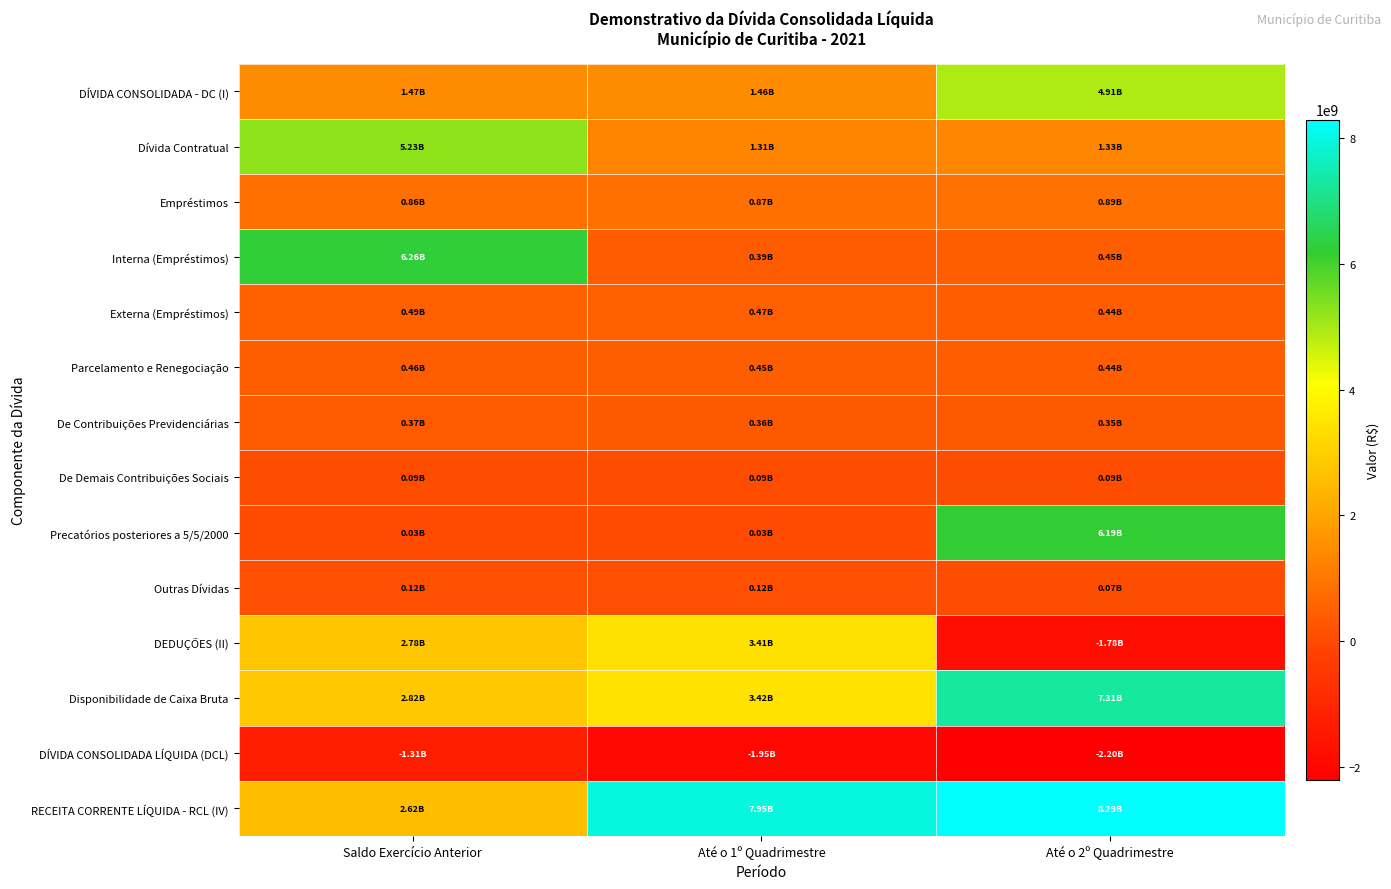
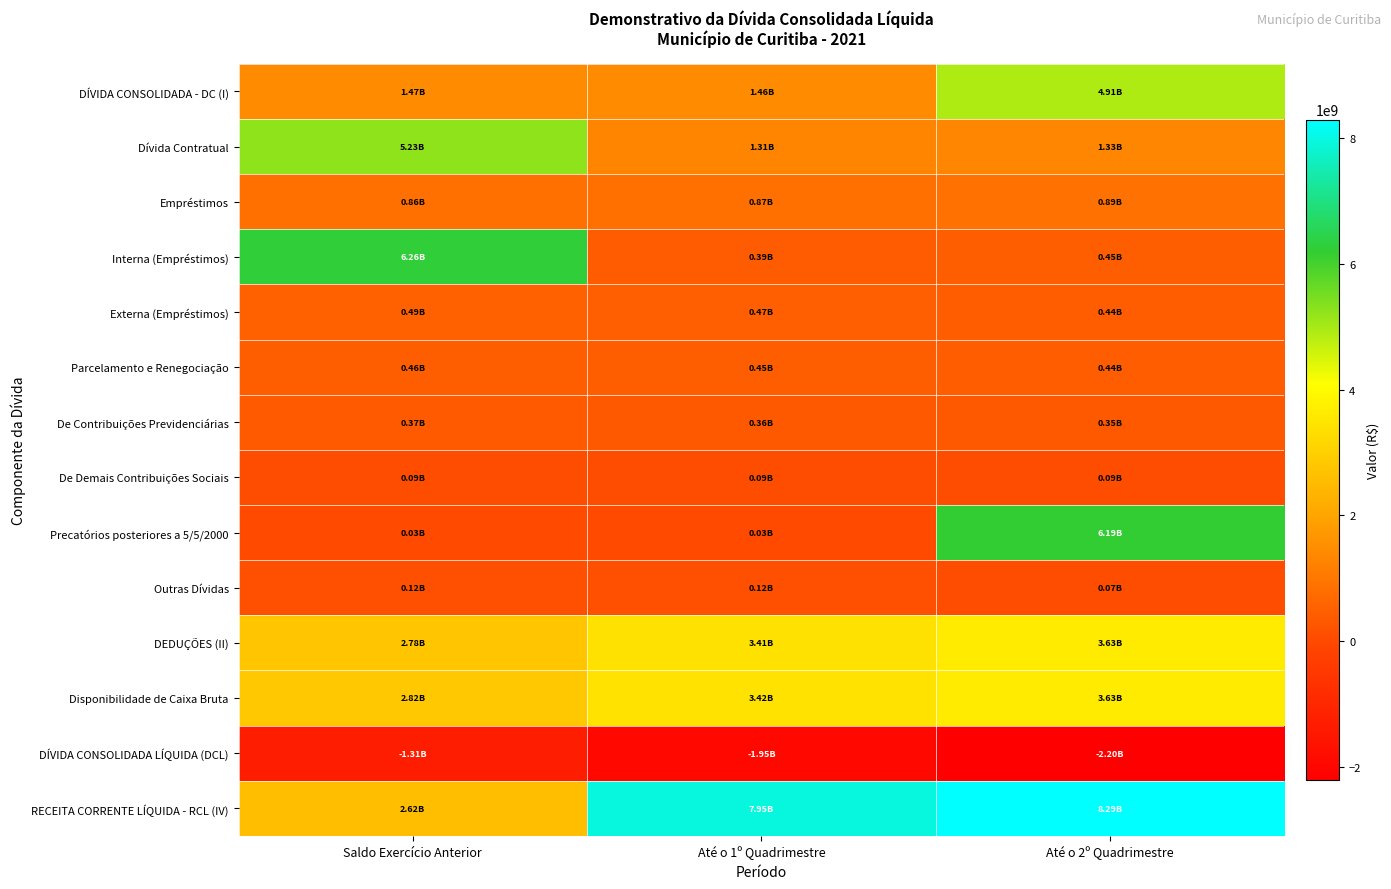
  {
    "DÍVIDA CONSOLIDADA - DC (I)": {
      "Saldo Exercício Anterior": "1.47B",
      "Até o 1º Quadrimestre": "1.46B",
      "Até o 2º Quadrimestre": "4.91B"
    },
    "Dívida Contratual": {
      "Saldo Exercício Anterior": "5.23B",
      "Até o 1º Quadrimestre": "1.31B",
      "Até o 2º Quadrimestre": "1.33B"
    },
    "Empréstimos": {
      "Saldo Exercício Anterior": "0.86B",
      "Até o 1º Quadrimestre": "0.87B",
      "Até o 2º Quadrimestre": "0.89B"
    },
    "Interna (Empréstimos)": {
      "Saldo Exercício Anterior": "6.26B",
      "Até o 1º Quadrimestre": "0.39B",
      "Até o 2º Quadrimestre": "0.45B"
    },
    "Externa (Empréstimos)": {
      "Saldo Exercício Anterior": "0.49B",
      "Até o 1º Quadrimestre": "0.47B",
      "Até o 2º Quadrimestre": "0.44B"
    },
    "Parcelamento e Renegociação": {
      "Saldo Exercício Anterior": "0.46B",
      "Até o 1º Quadrimestre": "0.45B",
      "Até o 2º Quadrimestre": "0.44B"
    },
    "De Contribuições Previdenciárias": {
      "Saldo Exercício Anterior": "0.37B",
      "Até o 1º Quadrimestre": "0.36B",
      "Até o 2º Quadrimestre": "0.35B"
    },
    "De Demais Contribuições Sociais": {
      "Saldo Exercício Anterior": "0.09B",
      "Até o 1º Quadrimestre": "0.09B",
      "Até o 2º Quadrimestre": "0.09B"
    },
    "Precatórios posteriores a 5/5/2000": {
      "Saldo Exercício Anterior": "0.03B",
      "Até o 1º Quadrimestre": "0.03B",
      "Até o 2º Quadrimestre": "6.19B"
    },
    "Outras Dívidas": {
      "Saldo Exercício Anterior": "0.12B",
      "Até o 1º Quadrimestre": "0.12B",
      "Até o 2º Quadrimestre": "0.07B"
    },
    "DEDUÇÕES (II)": {
      "Saldo Exercício Anterior": "2.78B",
      "Até o 1º Quadrimestre": "3.41B",
-     "Até o 2º Quadrimestre": "-1.78B"
+     "Até o 2º Quadrimestre": "3.63B"
    },
    "Disponibilidade de Caixa Bruta": {
      "Saldo Exercício Anterior": "2.82B",
      "Até o 1º Quadrimestre": "3.42B",
-     "Até o 2º Quadrimestre": "7.31B"
+     "Até o 2º Quadrimestre": "3.63B"
    },
    "DÍVIDA CONSOLIDADA LÍQUIDA (DCL)": {
      "Saldo Exercício Anterior": "-1.31B",
      "Até o 1º Quadrimestre": "-1.95B",
      "Até o 2º Quadrimestre": "-2.20B"
    },
    "RECEITA CORRENTE LÍQUIDA - RCL (IV)": {
      "Saldo Exercício Anterior": "2.62B",
      "Até o 1º Quadrimestre": "7.95B",
      "Até o 2º Quadrimestre": "8.29B"
    }
  }
